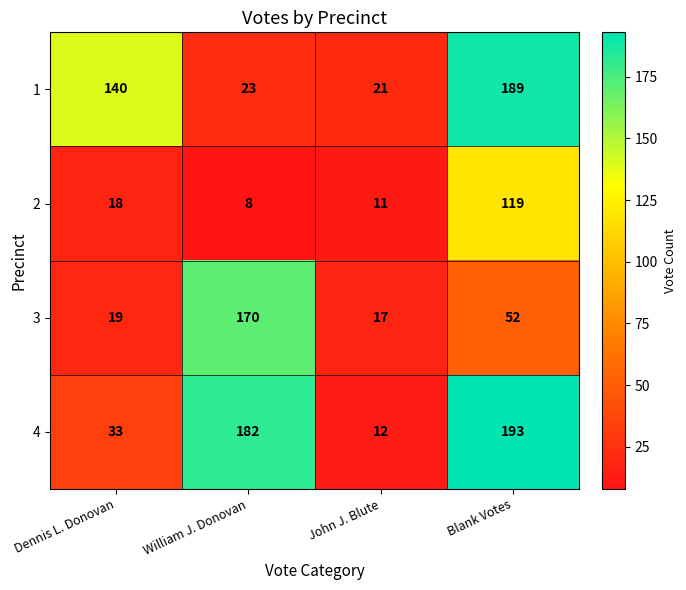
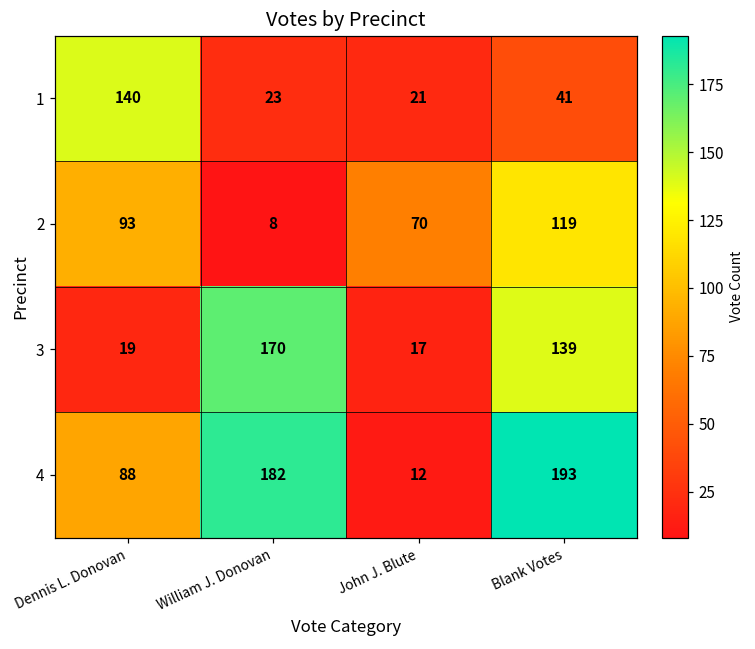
  {
    "1": {
      "Dennis L. Donovan": 140,
      "William J. Donovan": 23,
      "John J. Blute": 21,
-     "Blank Votes": 189
+     "Blank Votes": 41
    },
    "2": {
-     "Dennis L. Donovan": 18,
+     "Dennis L. Donovan": 93,
      "William J. Donovan": 8,
-     "John J. Blute": 11,
+     "John J. Blute": 70,
      "Blank Votes": 119
    },
    "3": {
      "Dennis L. Donovan": 19,
      "William J. Donovan": 170,
      "John J. Blute": 17,
-     "Blank Votes": 52
+     "Blank Votes": 139
    },
    "4": {
-     "Dennis L. Donovan": 33,
+     "Dennis L. Donovan": 88,
      "William J. Donovan": 182,
      "John J. Blute": 12,
      "Blank Votes": 193
    }
  }
